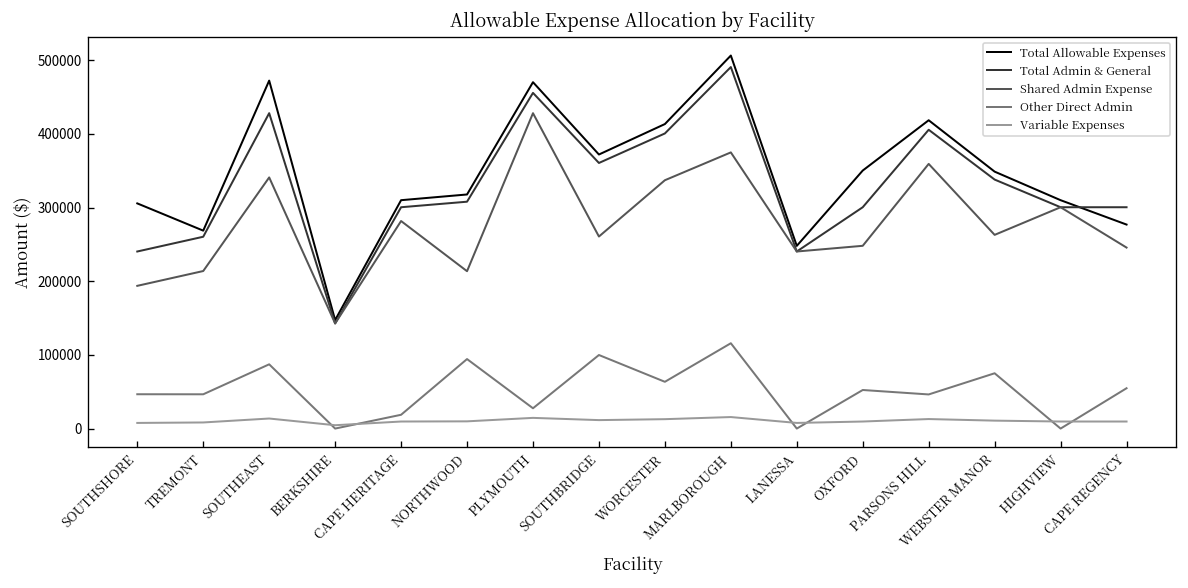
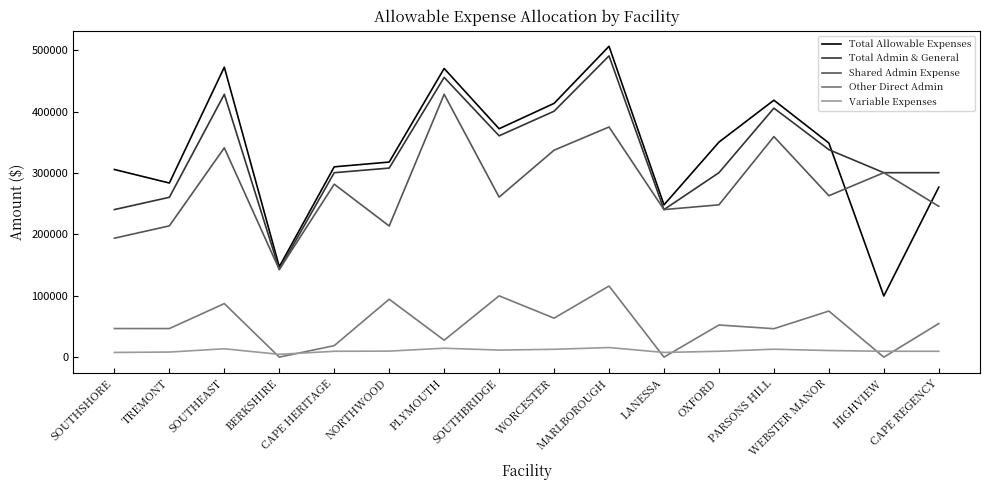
  {
    "Total Allowable Expenses": {
      "SOUTHSHORE": 310000,
-     "TREMONT": 270000,
+     "TREMONT": 280000,
      "SOUTHEAST": 470000,
      "BERKSHIRE": 150000,
      "CAPE HERITAGE": 310000,
      "NORTHWOOD": 320000,
      "PLYMOUTH": 470000,
      "SOUTHBRIDGE": 370000,
      "WORCESTER": 410000,
      "MARLBOROUGH": 510000,
      "LANESSA": 250000,
      "OXFORD": 350000,
      "PARSONS HILL": 420000,
      "WEBSTER MANOR": 350000,
-     "HIGHVIEW": 310000,
+     "HIGHVIEW": 100000,
      "CAPE REGENCY": 280000
    }
  }
